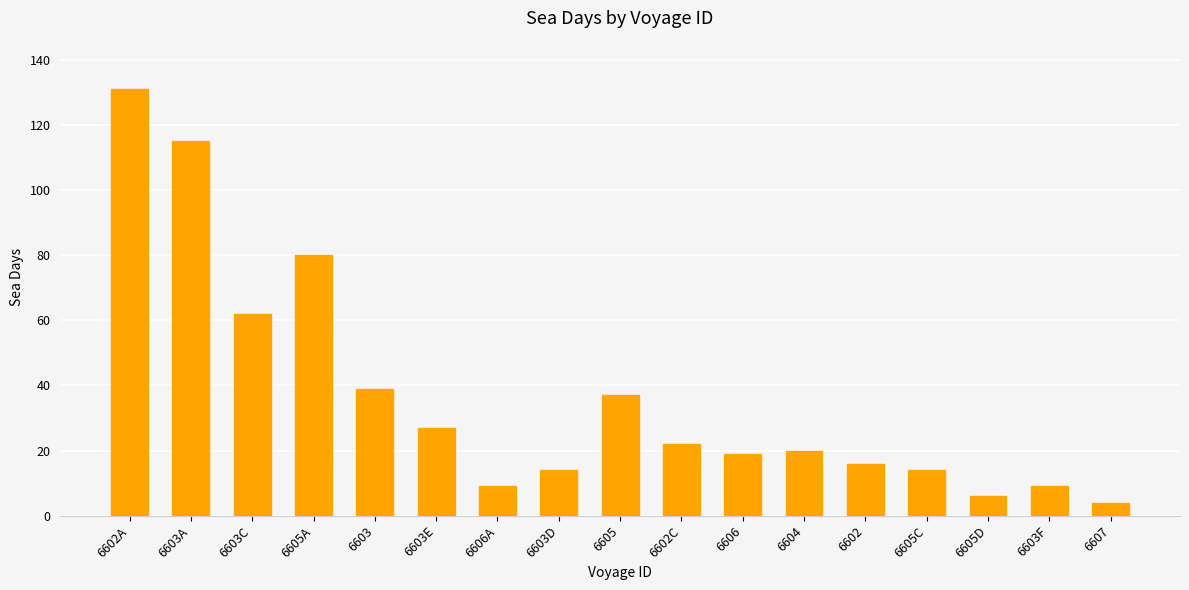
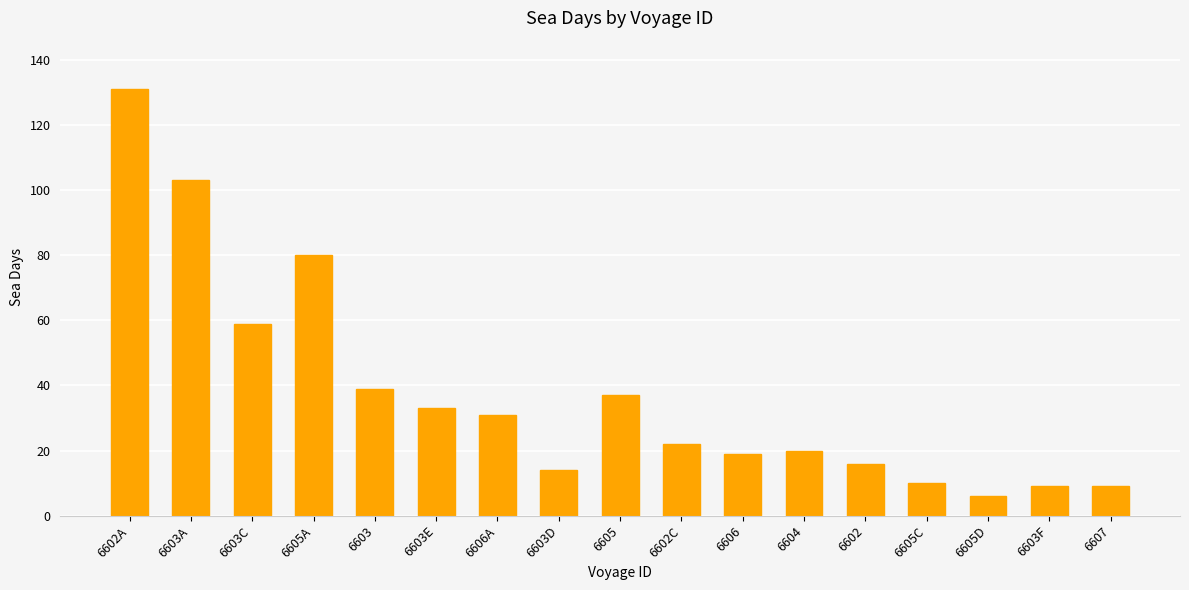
  {
    "6602A": 131,
-   "6603A": 115,
-   "6603C": 62,
+   "6603A": 103,
+   "6603C": 59,
    "6605A": 80,
    "6603": 39,
-   "6603E": 27,
-   "6606A": 9,
+   "6603E": 33,
+   "6606A": 31,
    "6603D": 14,
    "6605": 37,
    "6602C": 22,
    "6606": 19,
    "6604": 20,
    "6602": 16,
-   "6605C": 14,
+   "6605C": 10,
    "6605D": 6,
    "6603F": 9,
-   "6607": 4
+   "6607": 9
  }
